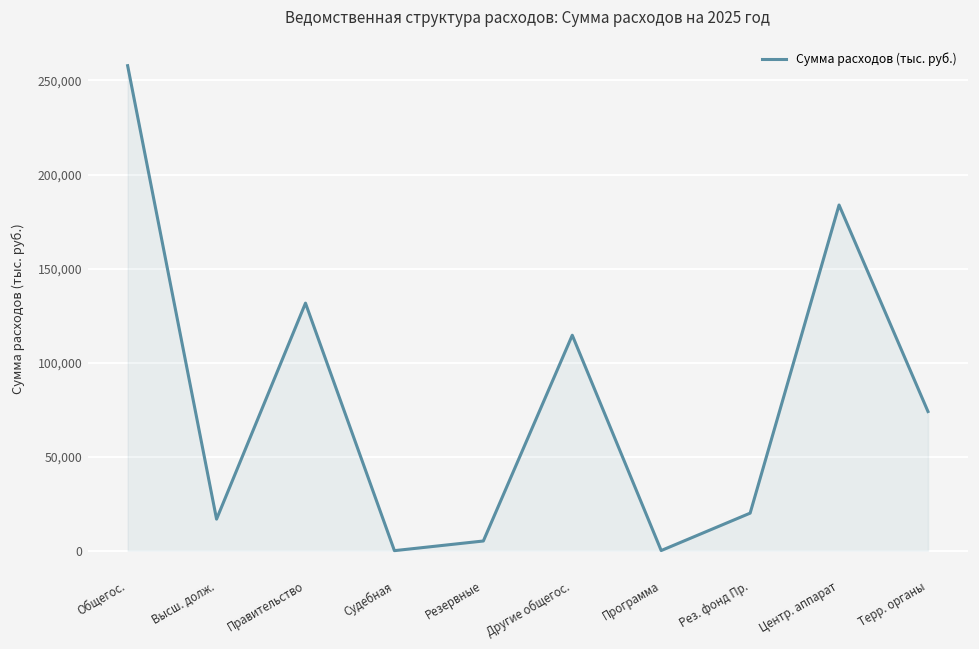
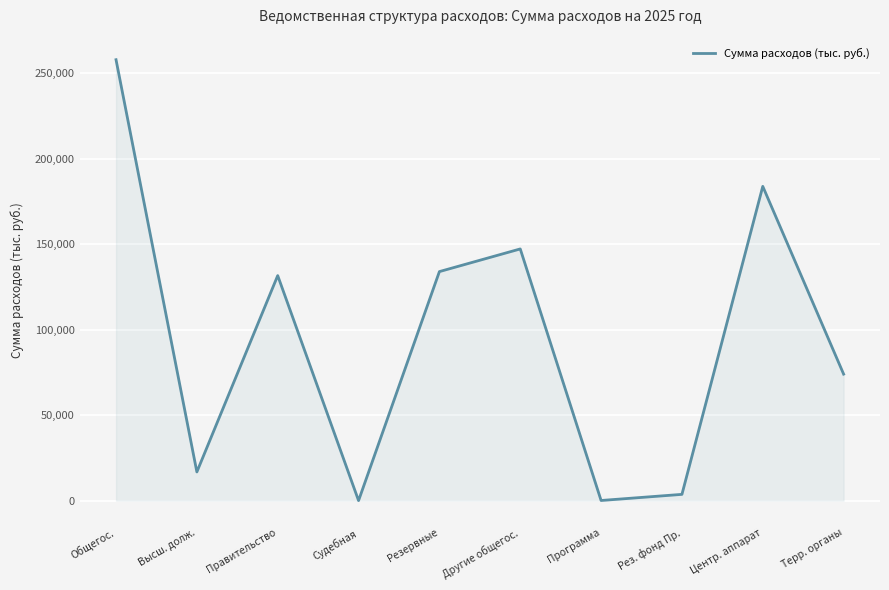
  {
    "Общегос.": "258,000",
    "Высш. долж.": "17,000",
    "Правительство": "132,000",
    "Судебная": "0",
-   "Резервные": "5,000",
-   "Другие общегос.": "115,000",
+   "Резервные": "134,000",
+   "Другие общегос.": "147,000",
    "Программа": "0",
-   "Рез. фонд Пр.": "20,000",
+   "Рез. фонд Пр.": "4,000",
    "Центр. аппарат": "184,000",
    "Терр. органы": "74,000"
  }
